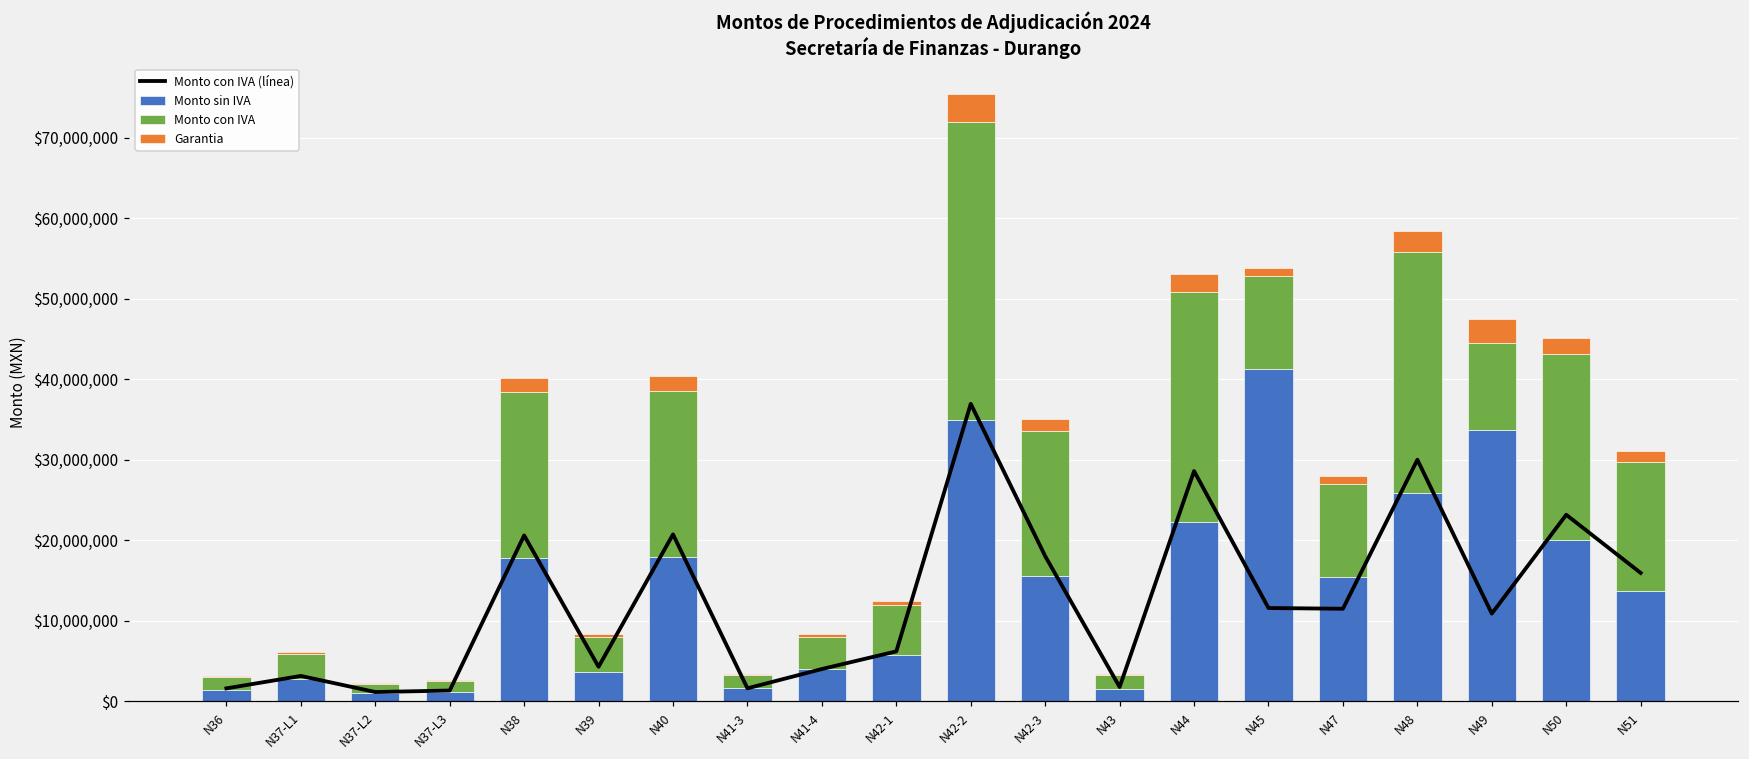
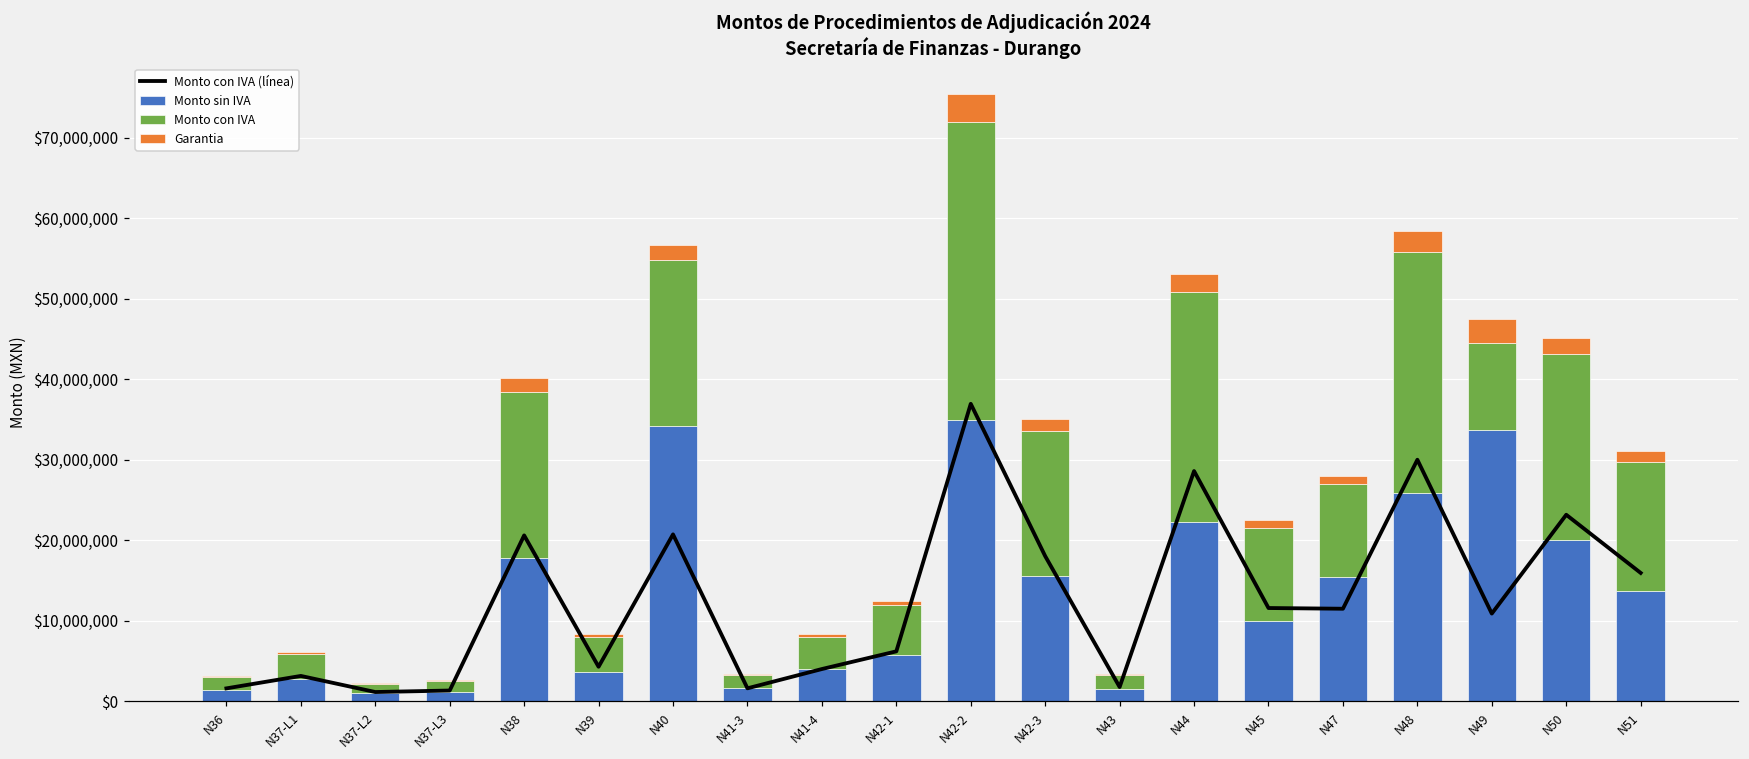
  {
    "Monto con IVA (línea)": {
      "N36": "$2,000,000",
      "N37-L1": "$3,000,000",
      "N37-L2": "$1,000,000",
      "N37-L3": "$1,000,000",
      "N38": "$21,000,000",
      "N39": "$4,000,000",
      "N40": "$21,000,000",
      "N41-3": "$2,000,000",
      "N41-4": "$4,000,000",
      "N42-1": "$6,000,000",
      "N42-2": "$37,000,000",
      "N42-3": "$18,000,000",
      "N43": "$2,000,000",
      "N44": "$29,000,000",
      "N45": "$12,000,000",
      "N47": "$11,000,000",
      "N48": "$30,000,000",
      "N49": "$11,000,000",
      "N50": "$23,000,000",
      "N51": "$16,000,000"
    },
    "Monto sin IVA": {
      "N36": "$1,000,000",
      "N37-L1": "$3,000,000",
      "N37-L2": "$1,000,000",
      "N37-L3": "$1,000,000",
      "N38": "$18,000,000",
      "N39": "$4,000,000",
-     "N40": "$18,000,000",
+     "N40": "$34,000,000",
      "N41-3": "$2,000,000",
      "N41-4": "$4,000,000",
      "N42-1": "$6,000,000",
      "N42-2": "$35,000,000",
      "N42-3": "$16,000,000",
      "N43": "$2,000,000",
      "N44": "$22,000,000",
-     "N45": "$41,000,000",
+     "N45": "$10,000,000",
      "N47": "$15,000,000",
      "N48": "$26,000,000",
      "N49": "$34,000,000",
      "N50": "$20,000,000",
      "N51": "$14,000,000"
    },
    "Monto con IVA": {
      "N36": "$2,000,000",
      "N37-L1": "$3,000,000",
      "N37-L2": "$1,000,000",
      "N37-L3": "$1,000,000",
      "N38": "$21,000,000",
      "N39": "$4,000,000",
      "N40": "$21,000,000",
      "N41-3": "$2,000,000",
      "N41-4": "$4,000,000",
      "N42-1": "$6,000,000",
      "N42-2": "$37,000,000",
      "N42-3": "$18,000,000",
      "N43": "$2,000,000",
      "N44": "$29,000,000",
      "N45": "$12,000,000",
      "N47": "$11,000,000",
      "N48": "$30,000,000",
      "N49": "$11,000,000",
      "N50": "$23,000,000",
      "N51": "$16,000,000"
    },
    "Garantia": {
      "N38": "$2,000,000",
      "N39": "$0",
      "N40": "$2,000,000",
      "N41-4": "$0",
      "N42-1": "$1,000,000",
      "N42-2": "$3,000,000",
      "N42-3": "$2,000,000",
      "N44": "$2,000,000",
      "N45": "$1,000,000",
      "N47": "$1,000,000",
      "N48": "$3,000,000",
      "N49": "$3,000,000",
      "N50": "$2,000,000",
      "N51": "$1,000,000"
    }
  }
